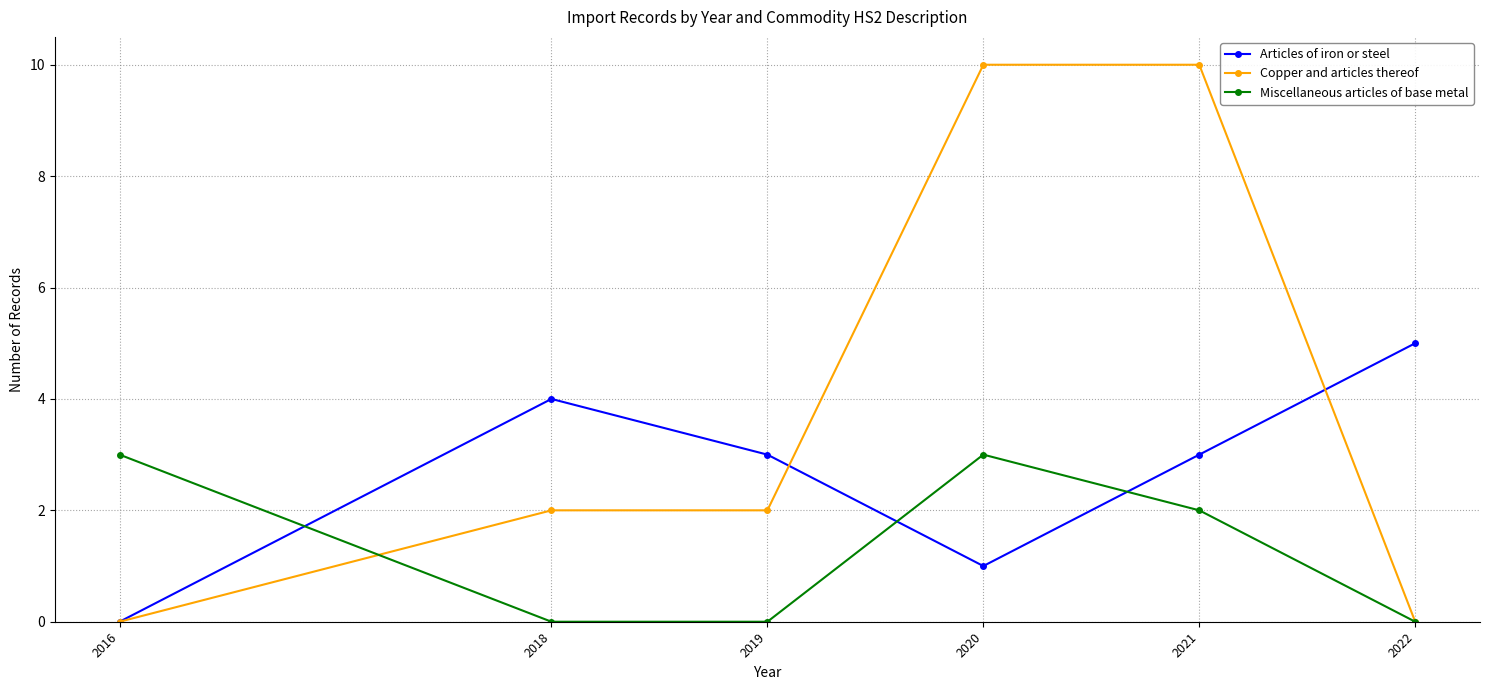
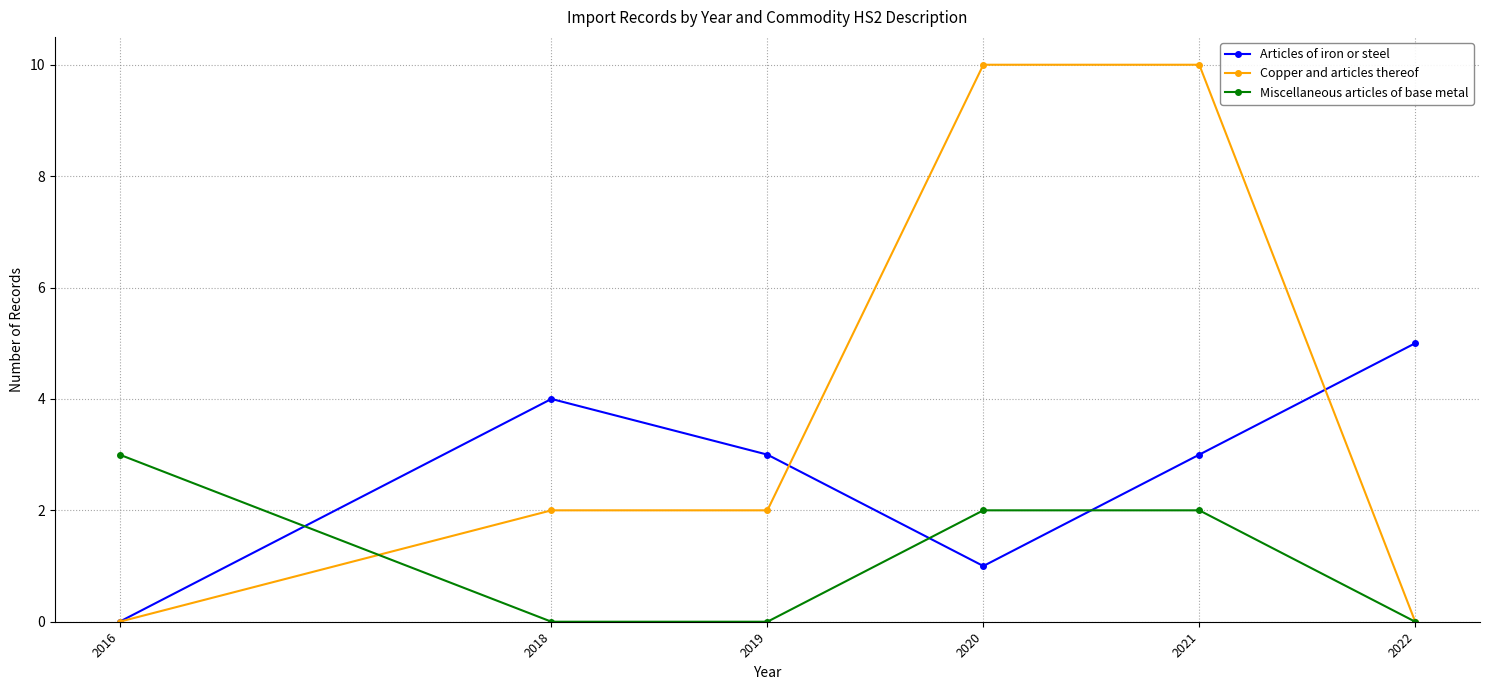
  {
    "Articles of iron or steel": {
      "2018": 4,
      "2019": 3,
      "2020": 1,
      "2021": 3,
      "2022": 5
    },
    "Copper and articles thereof": {
      "2018": 2,
      "2019": 2,
      "2020": 10,
      "2021": 10
    },
    "Miscellaneous articles of base metal": {
      "2016": 3,
      "2018": 0,
      "2019": 0,
-     "2020": 3,
+     "2020": 2,
      "2021": 2
    }
  }
